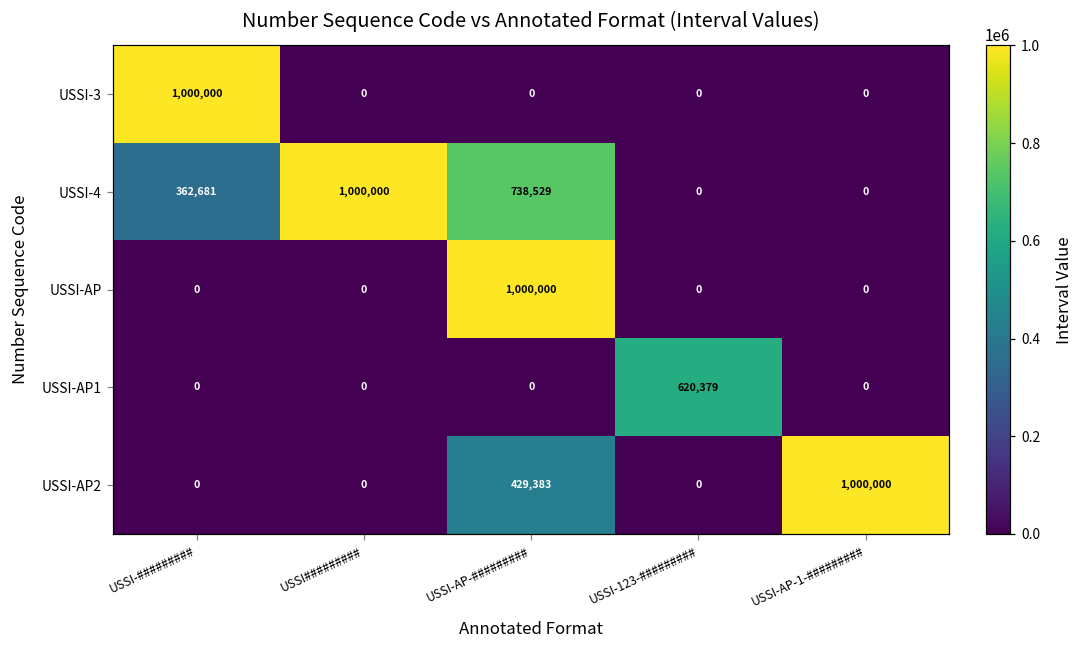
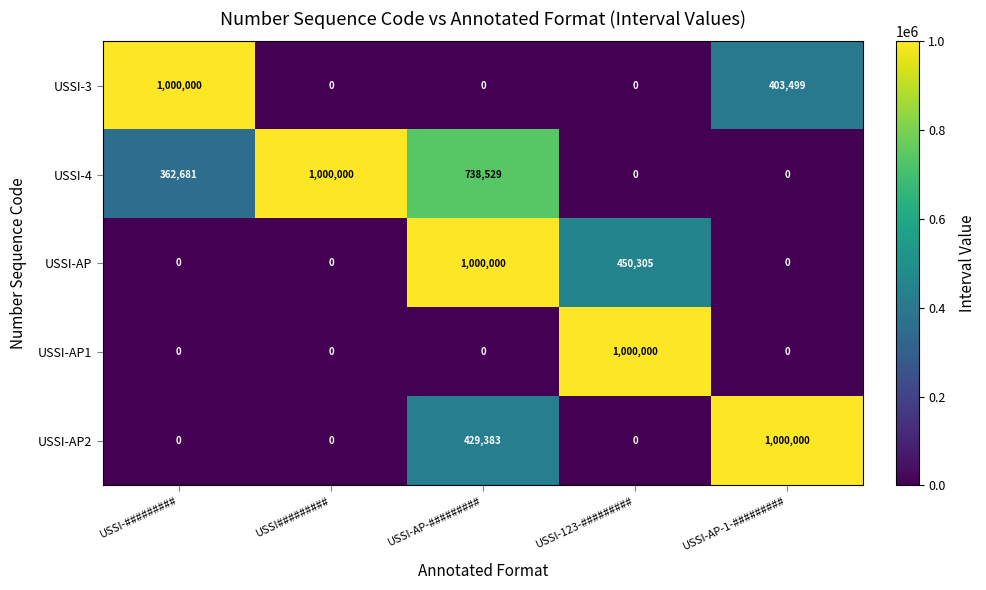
  {
    "USSI-3": {
      "USSI-#########": "1,000,000",
      "USSI#########": "0",
      "USSI-AP-#########": "0",
      "USSI-123-#########": "0",
-     "USSI-AP-1-#########": "0"
+     "USSI-AP-1-#########": "403,499"
    },
    "USSI-4": {
      "USSI-#########": "362,681",
      "USSI#########": "1,000,000",
      "USSI-AP-#########": "738,529",
      "USSI-123-#########": "0",
      "USSI-AP-1-#########": "0"
    },
    "USSI-AP": {
      "USSI-#########": "0",
      "USSI#########": "0",
      "USSI-AP-#########": "1,000,000",
-     "USSI-123-#########": "0",
+     "USSI-123-#########": "450,305",
      "USSI-AP-1-#########": "0"
    },
    "USSI-AP1": {
      "USSI-#########": "0",
      "USSI#########": "0",
      "USSI-AP-#########": "0",
-     "USSI-123-#########": "620,379",
+     "USSI-123-#########": "1,000,000",
      "USSI-AP-1-#########": "0"
    },
    "USSI-AP2": {
      "USSI-#########": "0",
      "USSI#########": "0",
      "USSI-AP-#########": "429,383",
      "USSI-123-#########": "0",
      "USSI-AP-1-#########": "1,000,000"
    }
  }
